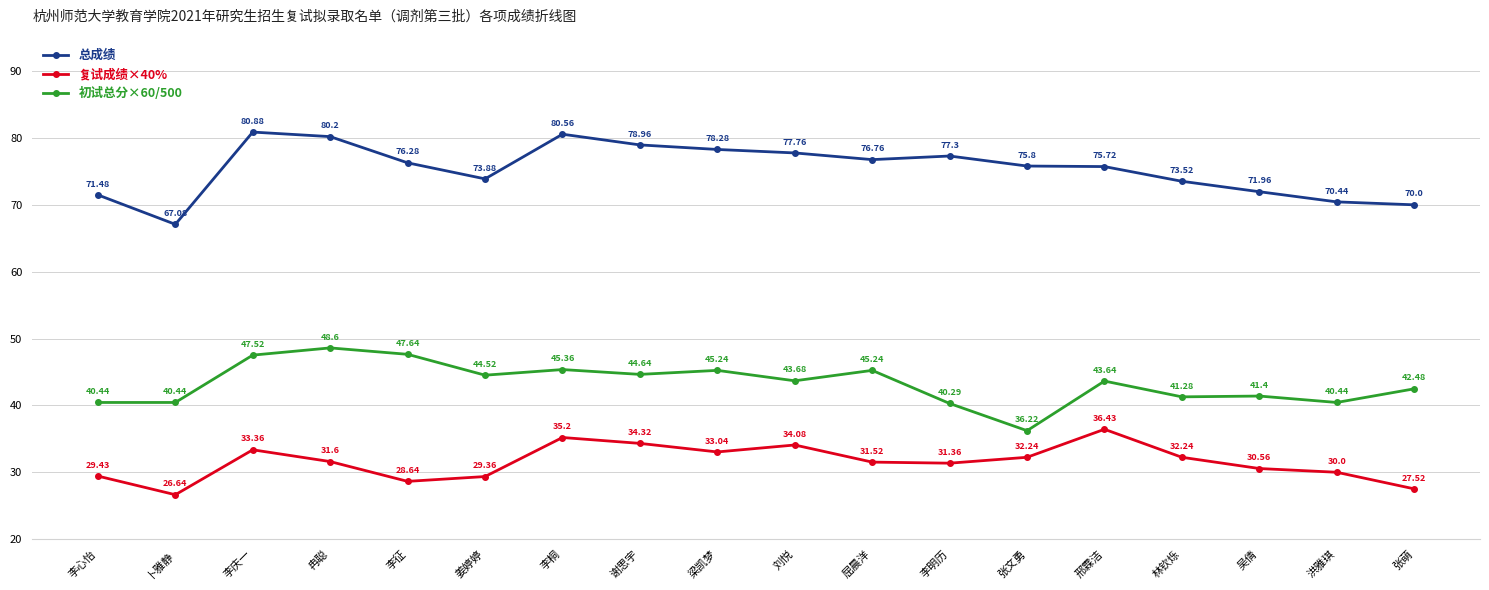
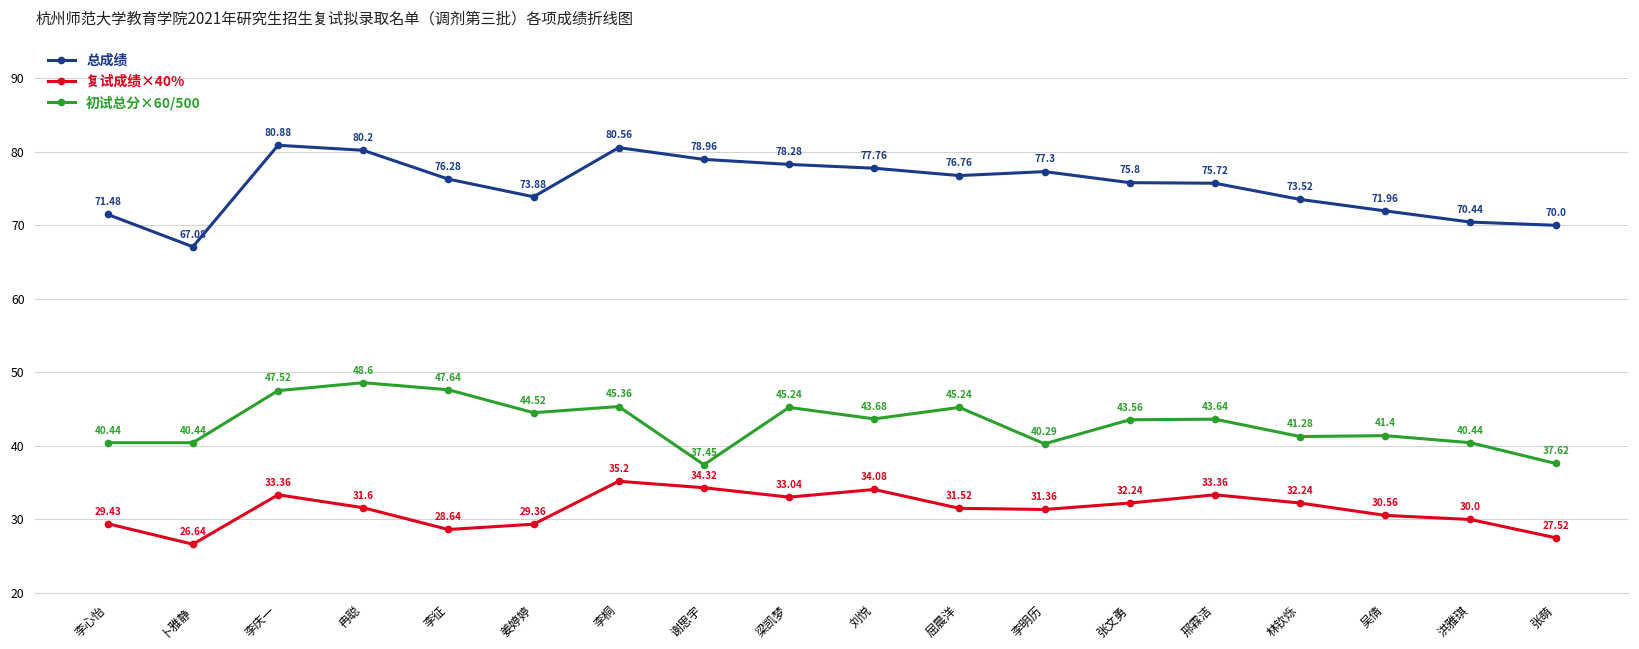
  {
    "总成绩": {
      "李心怡": 71.48,
      "卜雅静": 67.08,
      "李庆一": 80.88,
      "冉聪": 80.2,
      "李征": 76.28,
      "姜婷婷": 73.88,
      "李桐": 80.56,
      "谢思宇": 78.96,
      "梁凯梦": 78.28,
      "刘悦": 77.76,
      "屈晨洋": 76.76,
      "李明历": 77.3,
      "张文勇": 75.8,
      "邢霖洁": 75.72,
      "林钦烁": 73.52,
      "吴倩": 71.96,
      "洪雅琪": 70.44,
      "张萌": 70.0
    },
    "复试成绩×40%": {
      "李心怡": 29.43,
      "卜雅静": 26.64,
      "李庆一": 33.36,
      "冉聪": 31.6,
      "李征": 28.64,
      "姜婷婷": 29.36,
      "李桐": 35.2,
      "谢思宇": 34.32,
      "梁凯梦": 33.04,
      "刘悦": 34.08,
      "屈晨洋": 31.52,
      "李明历": 31.36,
      "张文勇": 32.24,
-     "邢霖洁": 36.43,
+     "邢霖洁": 33.36,
      "林钦烁": 32.24,
      "吴倩": 30.56,
      "洪雅琪": 30.0,
      "张萌": 27.52
    },
    "初试总分×60/500": {
      "李心怡": 40.44,
      "卜雅静": 40.44,
      "李庆一": 47.52,
      "冉聪": 48.6,
      "李征": 47.64,
      "姜婷婷": 44.52,
      "李桐": 45.36,
-     "谢思宇": 44.64,
+     "谢思宇": 37.45,
      "梁凯梦": 45.24,
      "刘悦": 43.68,
      "屈晨洋": 45.24,
      "李明历": 40.29,
-     "张文勇": 36.22,
+     "张文勇": 43.56,
      "邢霖洁": 43.64,
      "林钦烁": 41.28,
      "吴倩": 41.4,
      "洪雅琪": 40.44,
-     "张萌": 42.48
+     "张萌": 37.62
    }
  }
